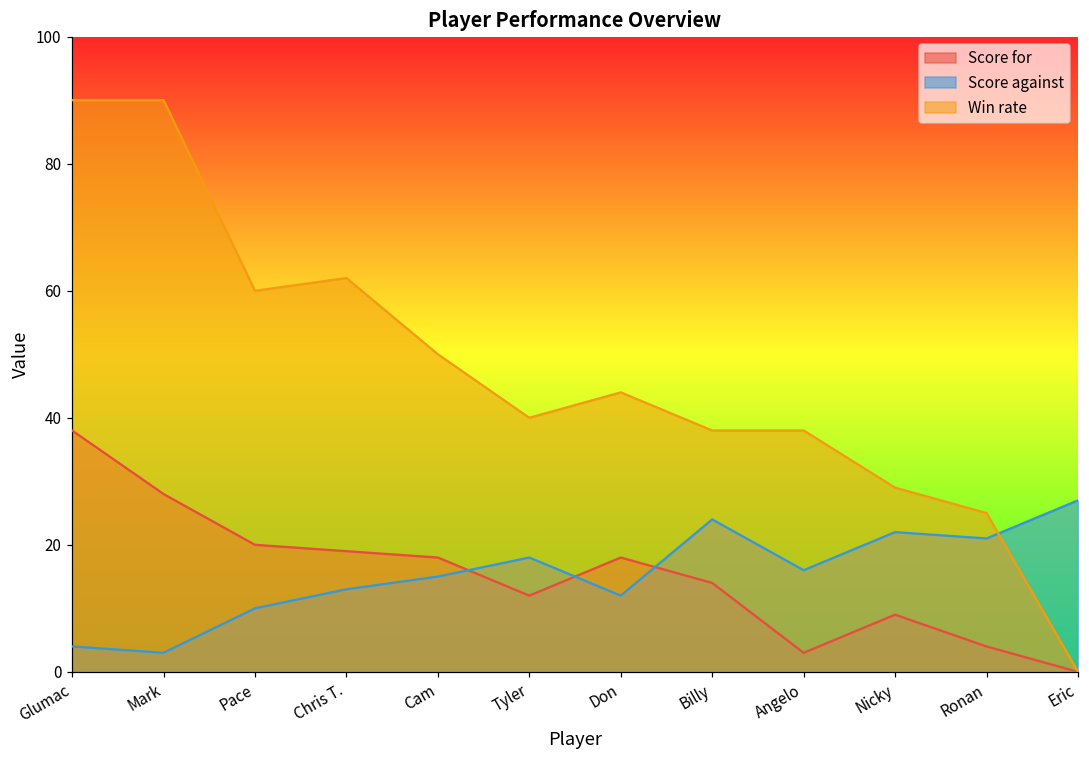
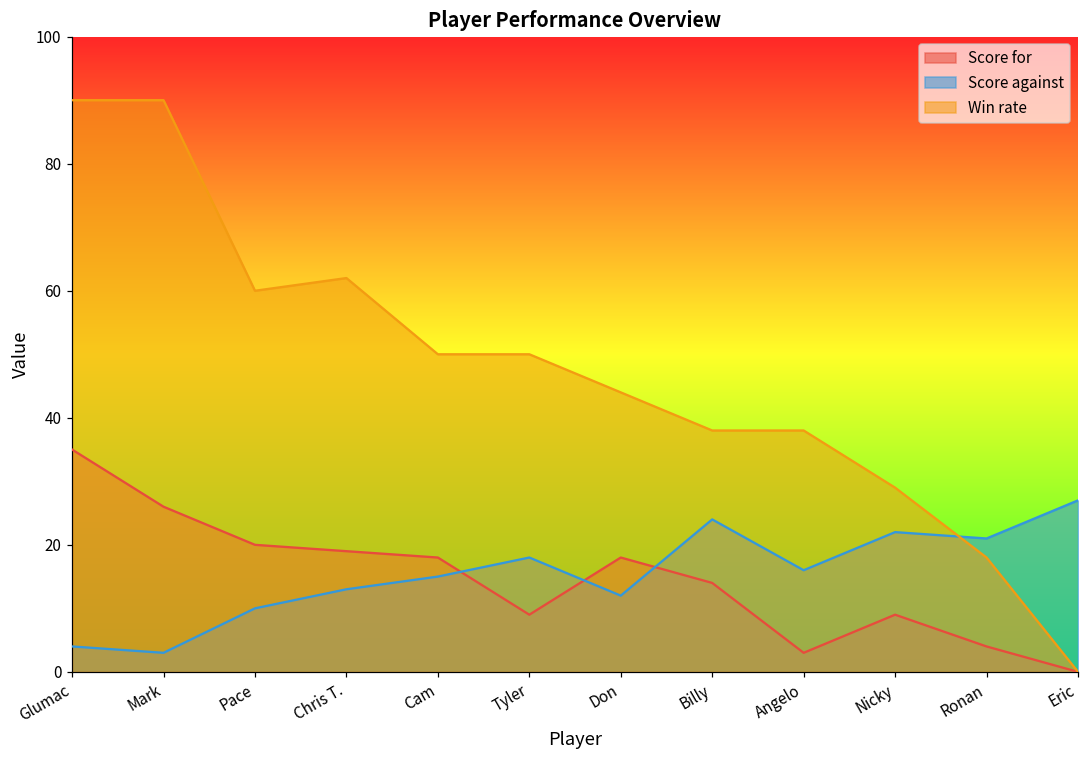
  {
    "Score for": {
-     "Glumac": 38,
-     "Mark": 28,
+     "Glumac": 35,
+     "Mark": 26,
      "Pace": 20,
      "Chris T.": 19,
      "Cam": 18,
-     "Tyler": 12,
+     "Tyler": 9,
      "Don": 18,
      "Billy": 14,
      "Angelo": 3,
      "Nicky": 9,
      "Ronan": 4
    },
    "Score against": {
      "Glumac": 4,
      "Mark": 3,
      "Pace": 10,
      "Chris T.": 13,
      "Cam": 15,
      "Tyler": 18,
      "Don": 12,
      "Billy": 24,
      "Angelo": 16,
      "Nicky": 22,
      "Ronan": 21,
      "Eric": 27
    },
    "Win rate": {
      "Glumac": 90,
      "Mark": 90,
      "Pace": 60,
      "Chris T.": 62,
      "Cam": 50,
-     "Tyler": 40,
+     "Tyler": 50,
      "Don": 44,
      "Billy": 38,
      "Angelo": 38,
      "Nicky": 29,
-     "Ronan": 25
+     "Ronan": 18
    }
  }
